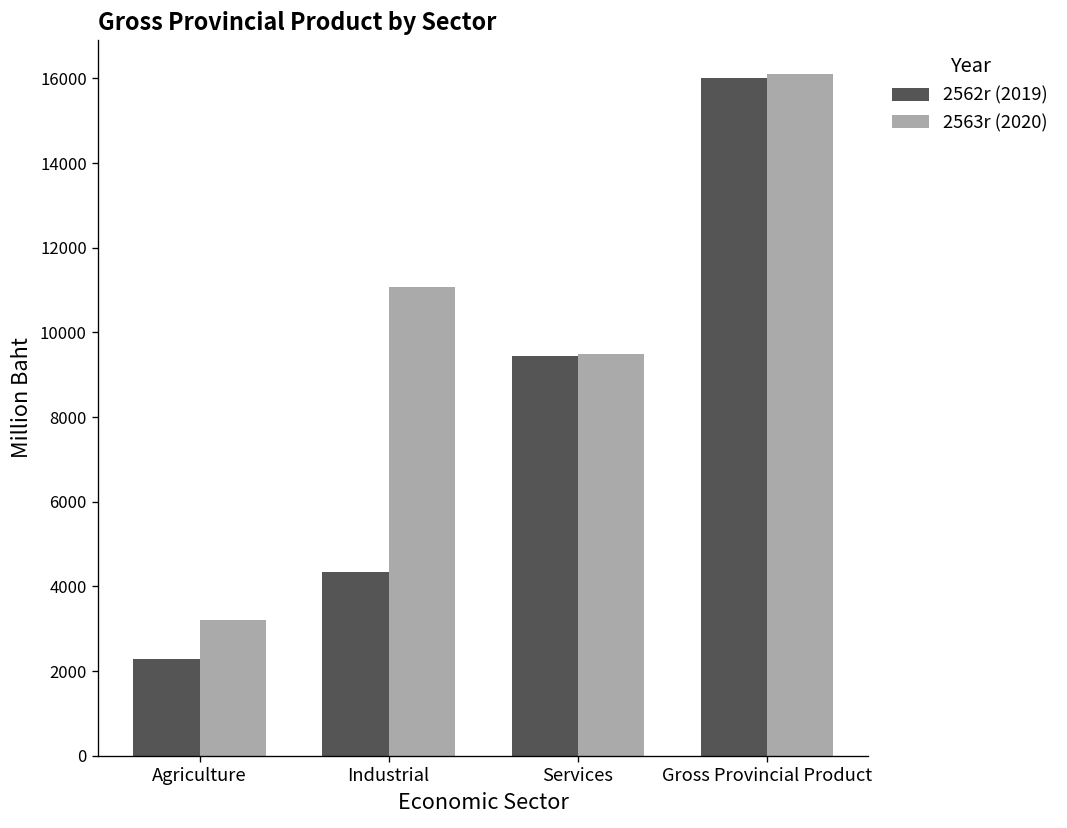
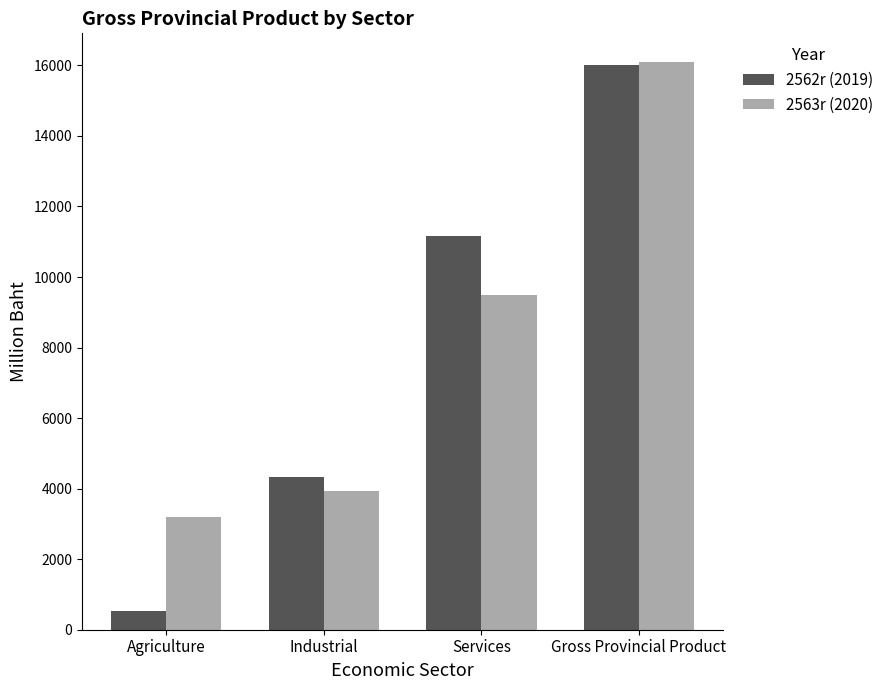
  {
    "2562r (2019)": {
-     "Agriculture": 2300,
+     "Agriculture": 500,
      "Industrial": 4300,
-     "Services": 9400,
+     "Services": 11200,
      "Gross Provincial Product": 16000
    },
    "2563r (2020)": {
      "Agriculture": 3200,
-     "Industrial": 11100,
+     "Industrial": 3900,
      "Services": 9500,
      "Gross Provincial Product": 16100
    }
  }
